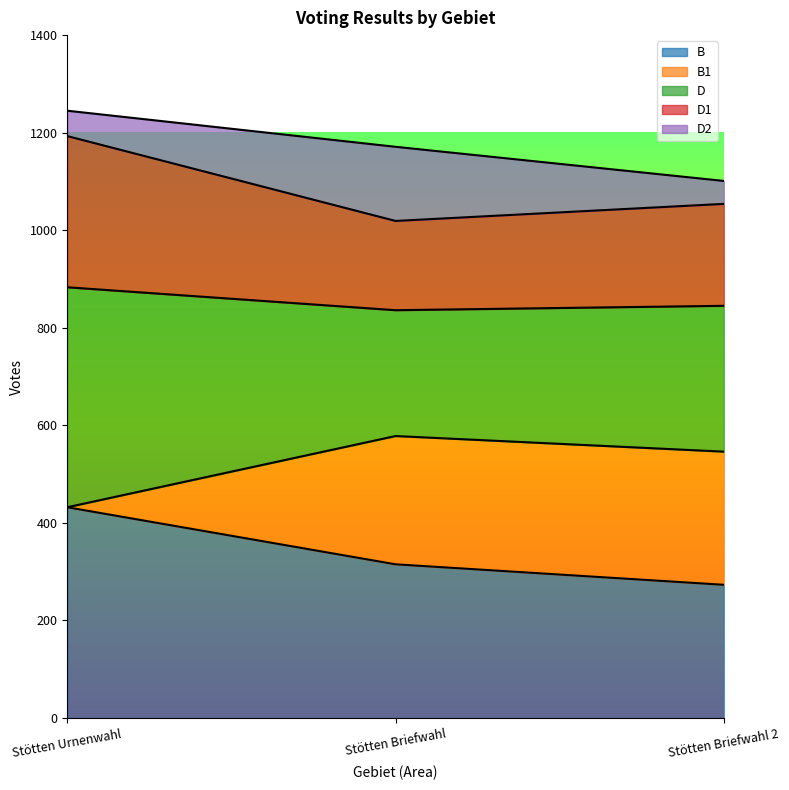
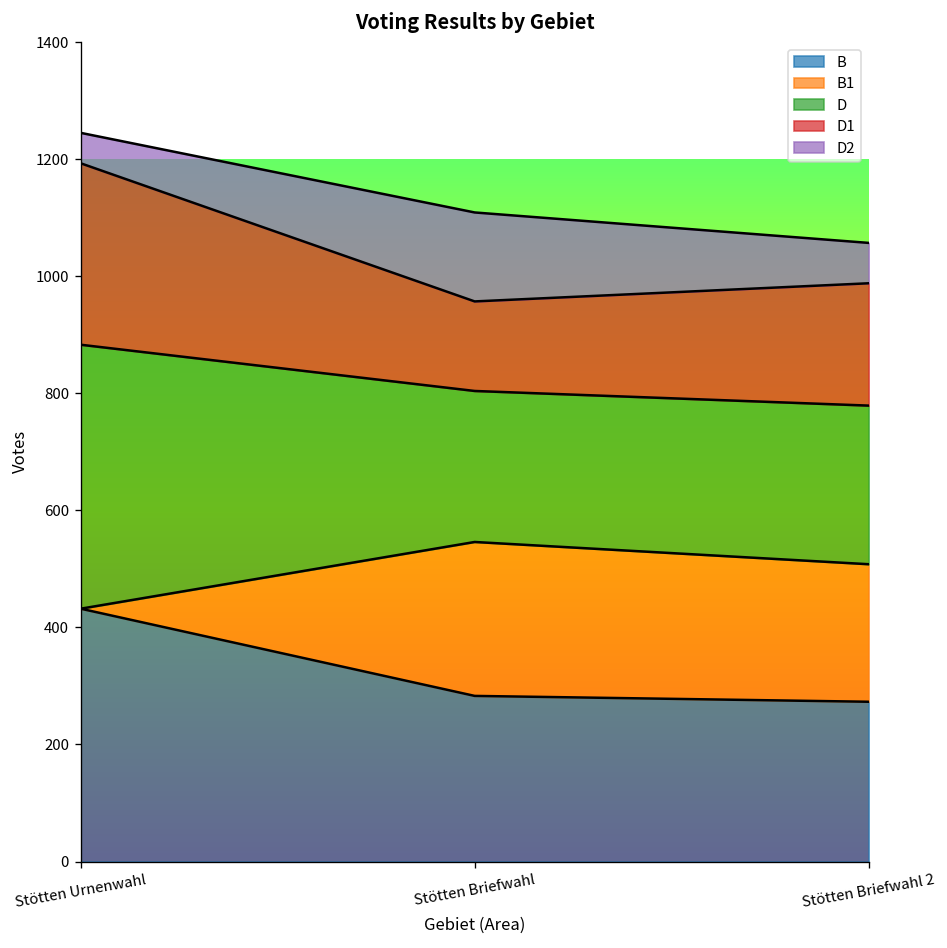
  {
    "B": {
-     "Stötten Briefwahl": 320,
+     "Stötten Briefwahl": 280,
      "Stötten Briefwahl 2": 270
    },
    "B1": {
      "Stötten Briefwahl": 260,
-     "Stötten Briefwahl 2": 270
+     "Stötten Briefwahl 2": 240
    },
    "D": {
      "Stötten Urnenwahl": 450,
      "Stötten Briefwahl": 260,
-     "Stötten Briefwahl 2": 300
+     "Stötten Briefwahl 2": 270
    },
    "D1": {
      "Stötten Urnenwahl": 310,
-     "Stötten Briefwahl": 180,
+     "Stötten Briefwahl": 150,
      "Stötten Briefwahl 2": 210
    },
    "D2": {
      "Stötten Urnenwahl": 50,
      "Stötten Briefwahl": 150,
-     "Stötten Briefwahl 2": 50
+     "Stötten Briefwahl 2": 70
    }
  }
